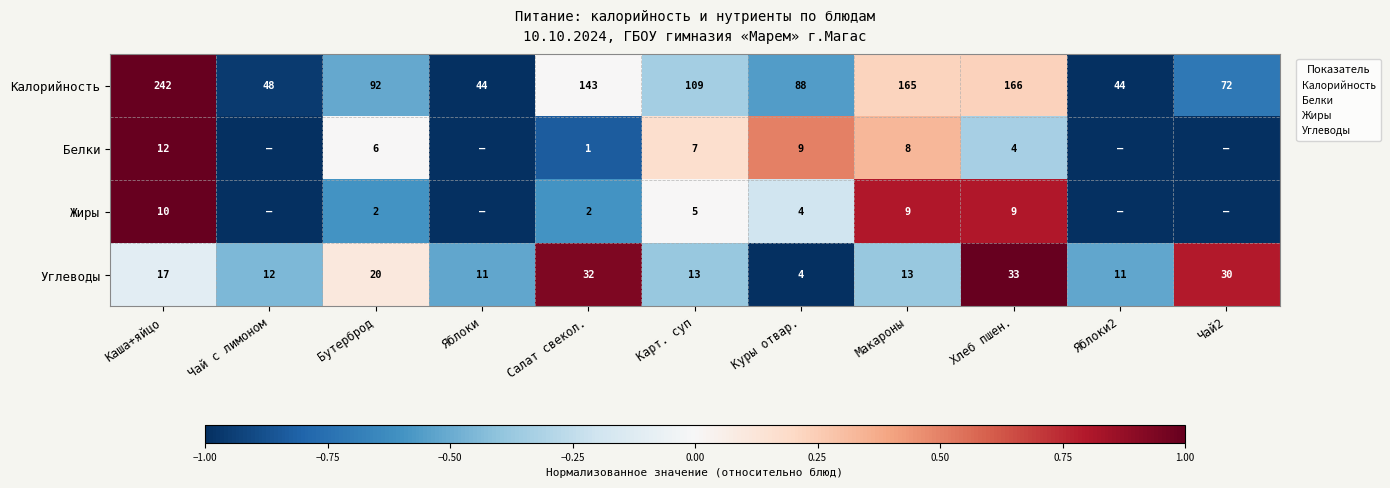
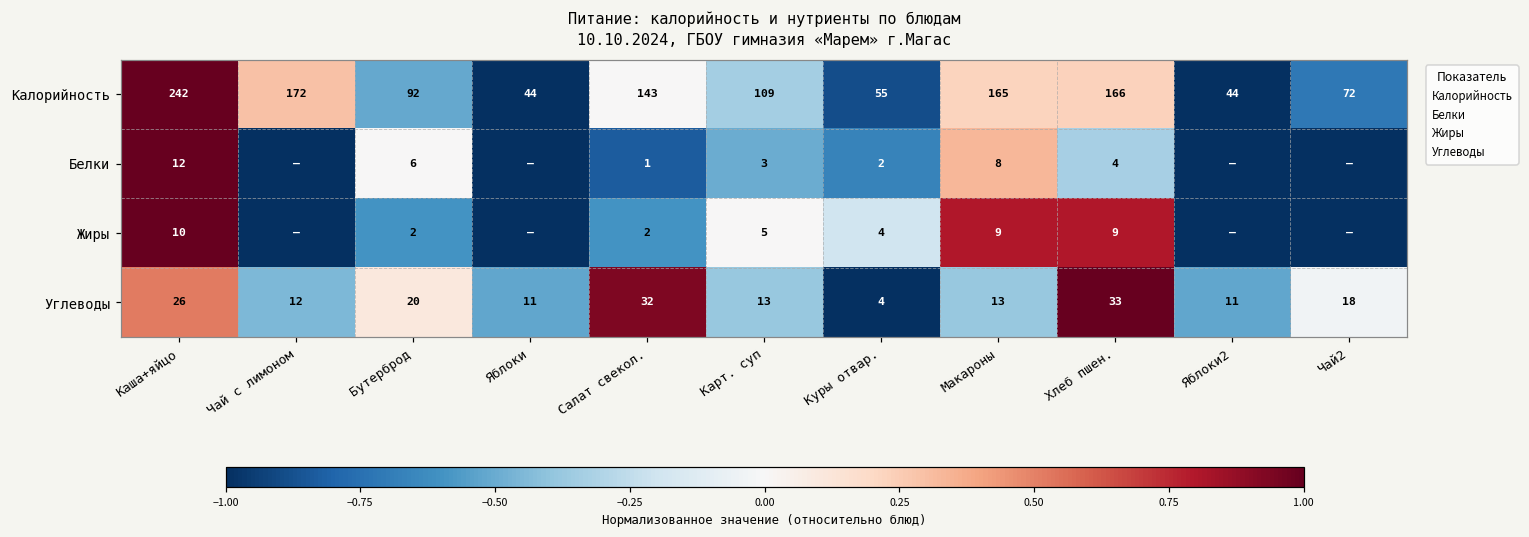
  {
    "Калорийность": {
      "Каша+яйцо": 242,
-     "Чай с лимоном": 48,
+     "Чай с лимоном": 172,
      "Бутерброд": 92,
      "Яблоки": 44,
      "Салат свекол.": 143,
      "Карт. суп": 109,
-     "Куры отвар.": 88,
+     "Куры отвар.": 55,
      "Макароны": 165,
      "Хлеб пшен.": 166,
      "Яблоки2": 44,
      "Чай2": 72
    },
    "Белки": {
      "Каша+яйцо": 12,
      "Бутерброд": 6,
      "Салат свекол.": 1,
-     "Карт. суп": 7,
-     "Куры отвар.": 9,
+     "Карт. суп": 3,
+     "Куры отвар.": 2,
      "Макароны": 8,
      "Хлеб пшен.": 4
    },
    "Жиры": {
      "Каша+яйцо": 10,
      "Бутерброд": 2,
      "Салат свекол.": 2,
      "Карт. суп": 5,
      "Куры отвар.": 4,
      "Макароны": 9,
      "Хлеб пшен.": 9
    },
    "Углеводы": {
-     "Каша+яйцо": 17,
+     "Каша+яйцо": 26,
      "Чай с лимоном": 12,
      "Бутерброд": 20,
      "Яблоки": 11,
      "Салат свекол.": 32,
      "Карт. суп": 13,
      "Куры отвар.": 4,
      "Макароны": 13,
      "Хлеб пшен.": 33,
      "Яблоки2": 11,
-     "Чай2": 30
+     "Чай2": 18
    }
  }
